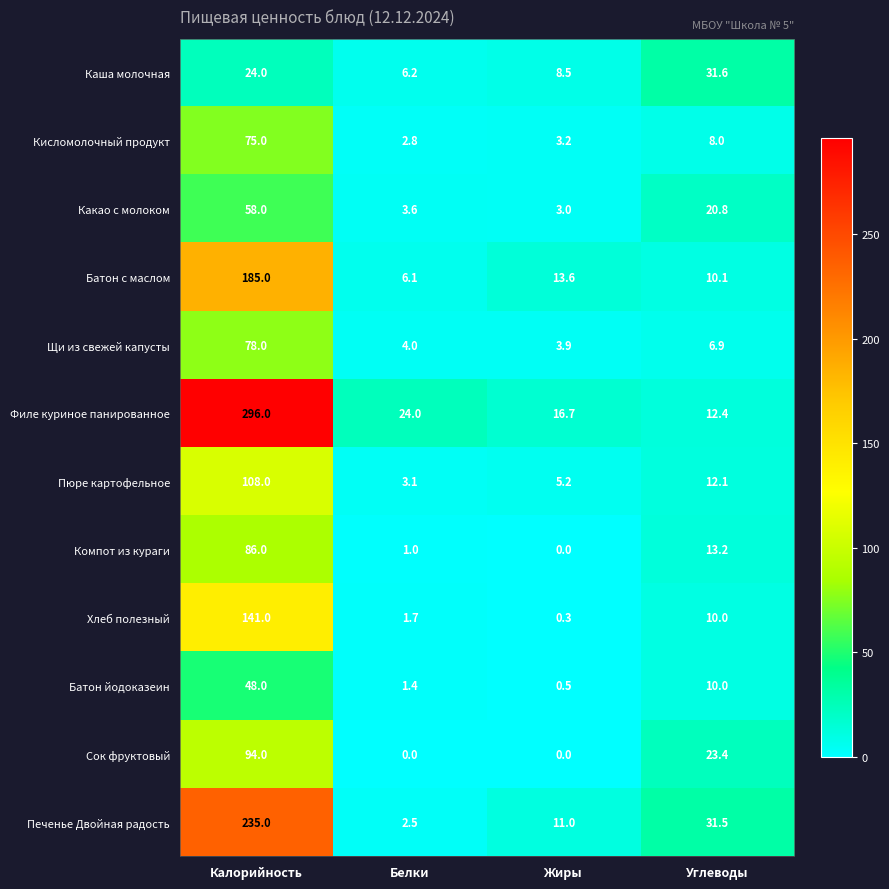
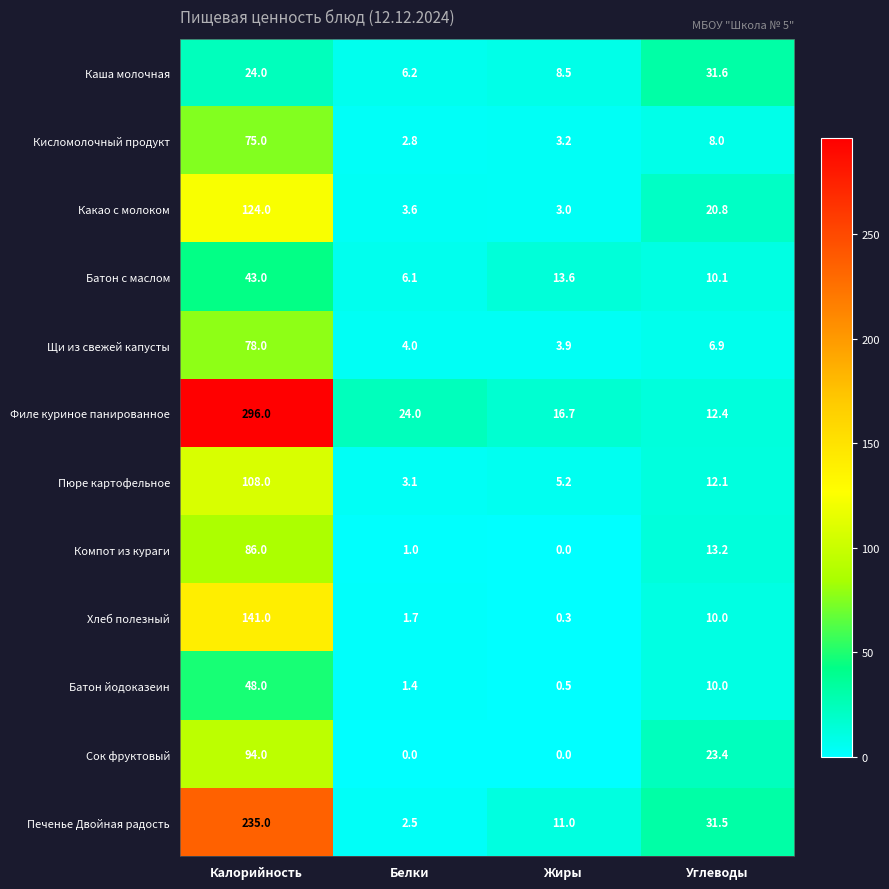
  {
    "Каша молочная": {
      "Калорийность": 24.0,
      "Белки": 6.2,
      "Жиры": 8.5,
      "Углеводы": 31.6
    },
    "Кисломолочный продукт": {
      "Калорийность": 75.0,
      "Белки": 2.8,
      "Жиры": 3.2,
      "Углеводы": 8.0
    },
    "Какао с молоком": {
-     "Калорийность": 58.0,
+     "Калорийность": 124.0,
      "Белки": 3.6,
      "Жиры": 3.0,
      "Углеводы": 20.8
    },
    "Батон с маслом": {
-     "Калорийность": 185.0,
+     "Калорийность": 43.0,
      "Белки": 6.1,
      "Жиры": 13.6,
      "Углеводы": 10.1
    },
    "Щи из свежей капусты": {
      "Калорийность": 78.0,
      "Белки": 4.0,
      "Жиры": 3.9,
      "Углеводы": 6.9
    },
    "Филе куриное панированное": {
      "Калорийность": 296.0,
      "Белки": 24.0,
      "Жиры": 16.7,
      "Углеводы": 12.4
    },
    "Пюре картофельное": {
      "Калорийность": 108.0,
      "Белки": 3.1,
      "Жиры": 5.2,
      "Углеводы": 12.1
    },
    "Компот из кураги": {
      "Калорийность": 86.0,
      "Белки": 1.0,
      "Жиры": 0.0,
      "Углеводы": 13.2
    },
    "Хлеб полезный": {
      "Калорийность": 141.0,
      "Белки": 1.7,
      "Жиры": 0.3,
      "Углеводы": 10.0
    },
    "Батон йодоказеин": {
      "Калорийность": 48.0,
      "Белки": 1.4,
      "Жиры": 0.5,
      "Углеводы": 10.0
    },
    "Сок фруктовый": {
      "Калорийность": 94.0,
      "Белки": 0.0,
      "Жиры": 0.0,
      "Углеводы": 23.4
    },
    "Печенье Двойная радость": {
      "Калорийность": 235.0,
      "Белки": 2.5,
      "Жиры": 11.0,
      "Углеводы": 31.5
    }
  }
